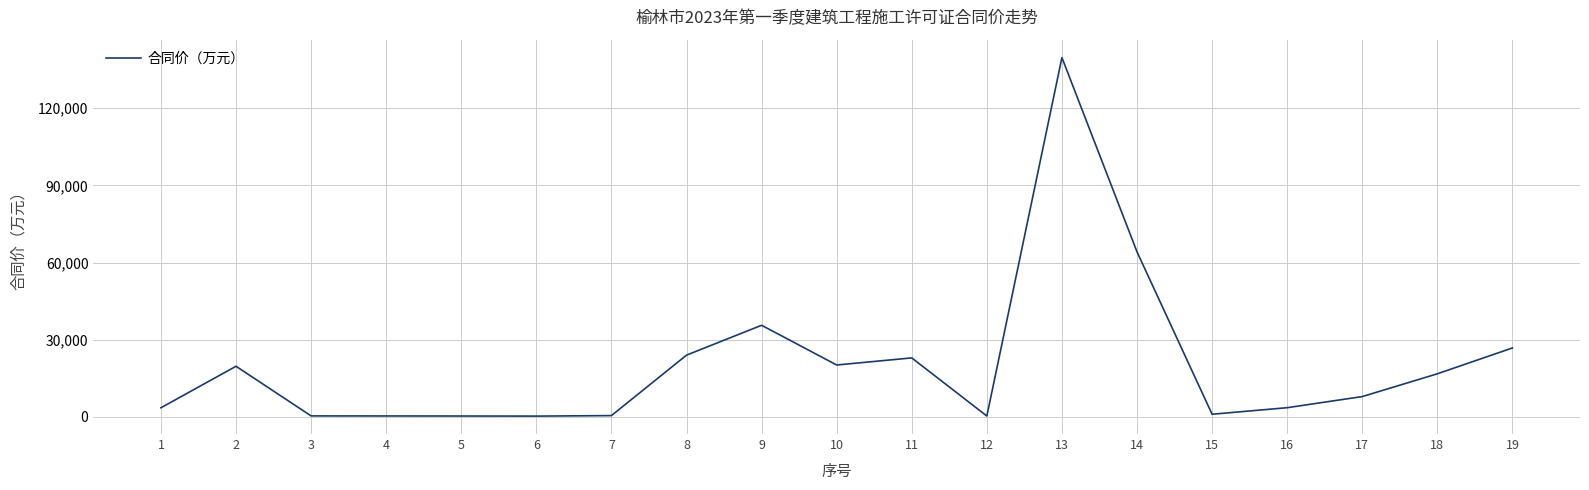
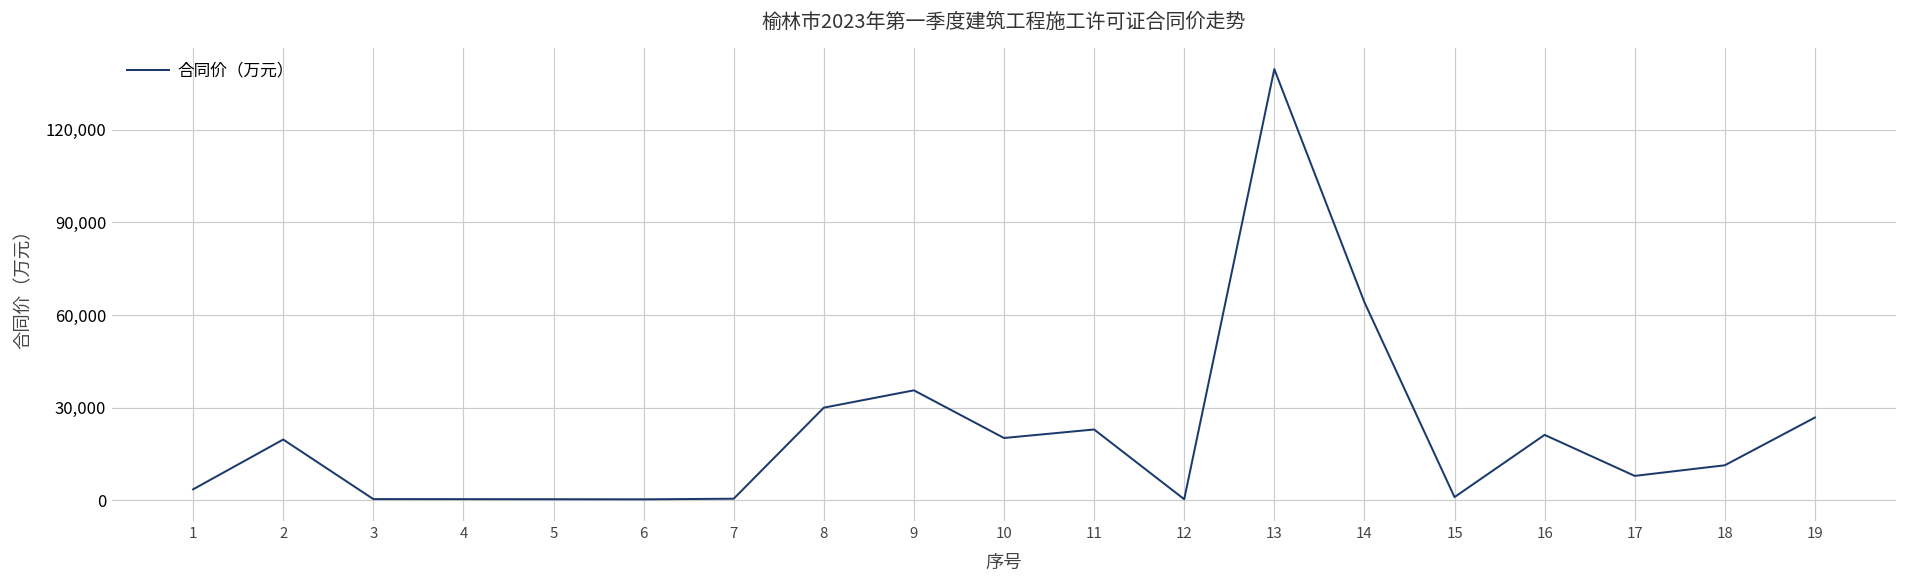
  {
    "1": "4,000",
    "2": "20,000",
    "3": "0",
    "4": "0",
    "5": "0",
    "6": "0",
    "7": "0",
-   "8": "24,000",
+   "8": "30,000",
    "9": "36,000",
    "10": "20,000",
    "11": "23,000",
    "12": "0",
    "13": "140,000",
    "14": "64,000",
    "15": "1,000",
-   "16": "4,000",
+   "16": "21,000",
    "17": "8,000",
-   "18": "17,000",
+   "18": "11,000",
    "19": "27,000"
  }
